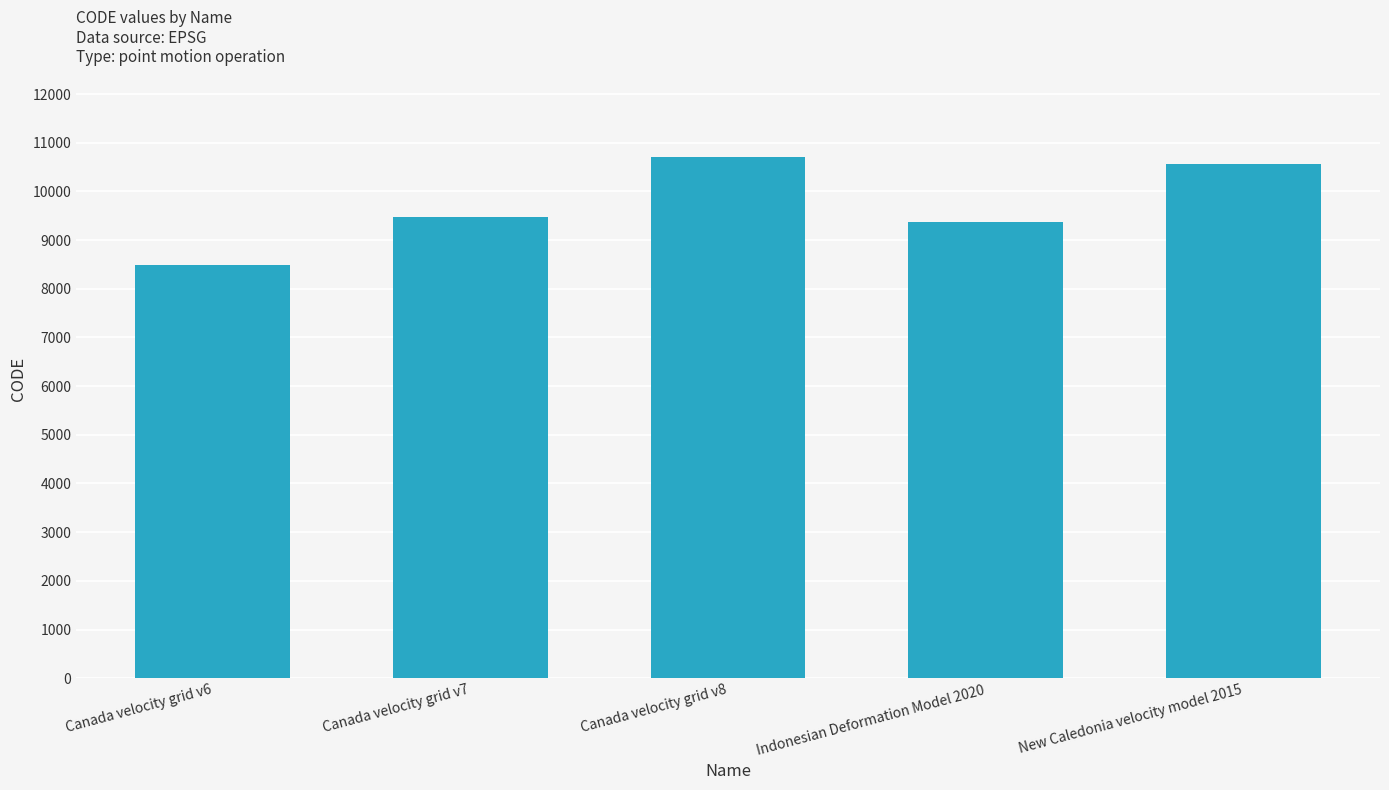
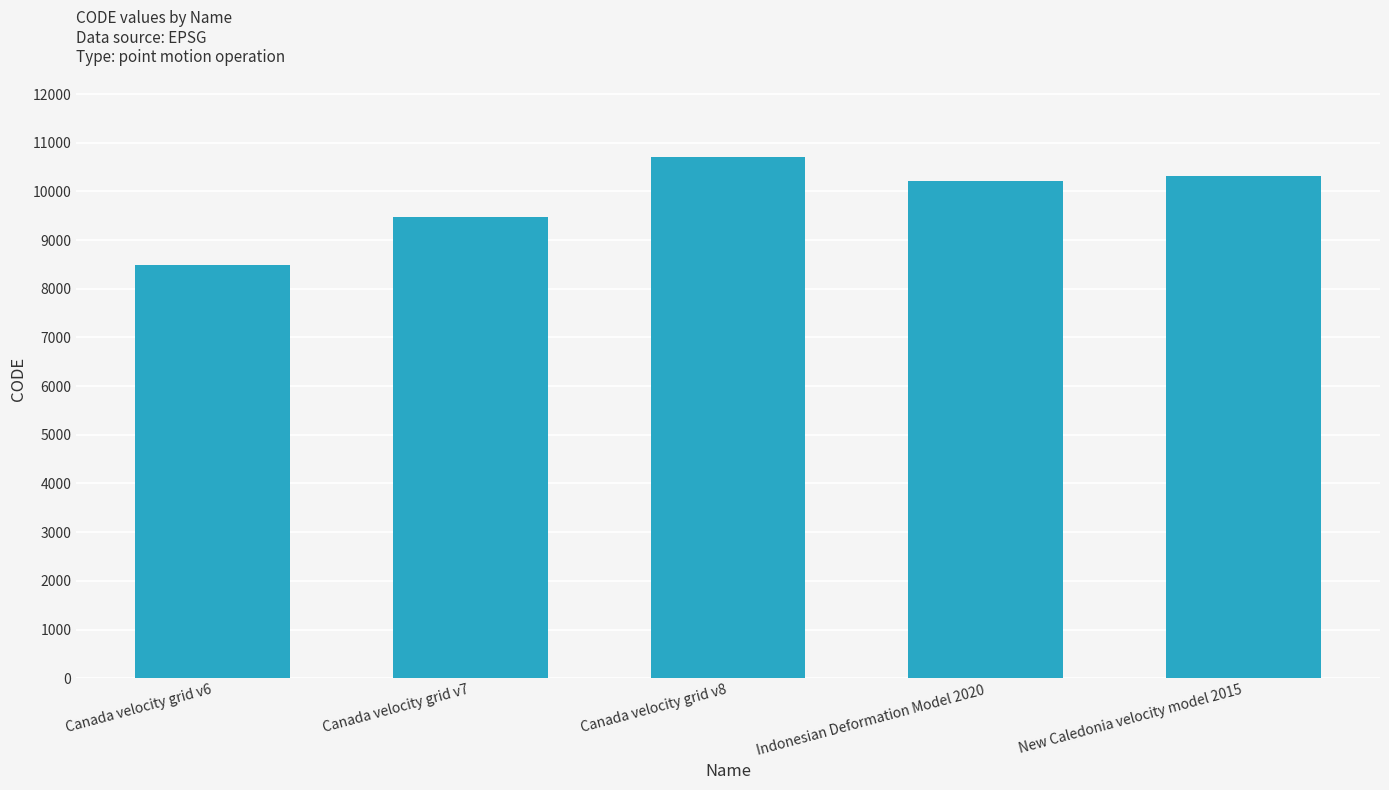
  {
    "Canada velocity grid v6": 8500,
    "Canada velocity grid v7": 9500,
    "Canada velocity grid v8": 10700,
-   "Indonesian Deformation Model 2020": 9400,
-   "New Caledonia velocity model 2015": 10600
+   "Indonesian Deformation Model 2020": 10200,
+   "New Caledonia velocity model 2015": 10300
  }
